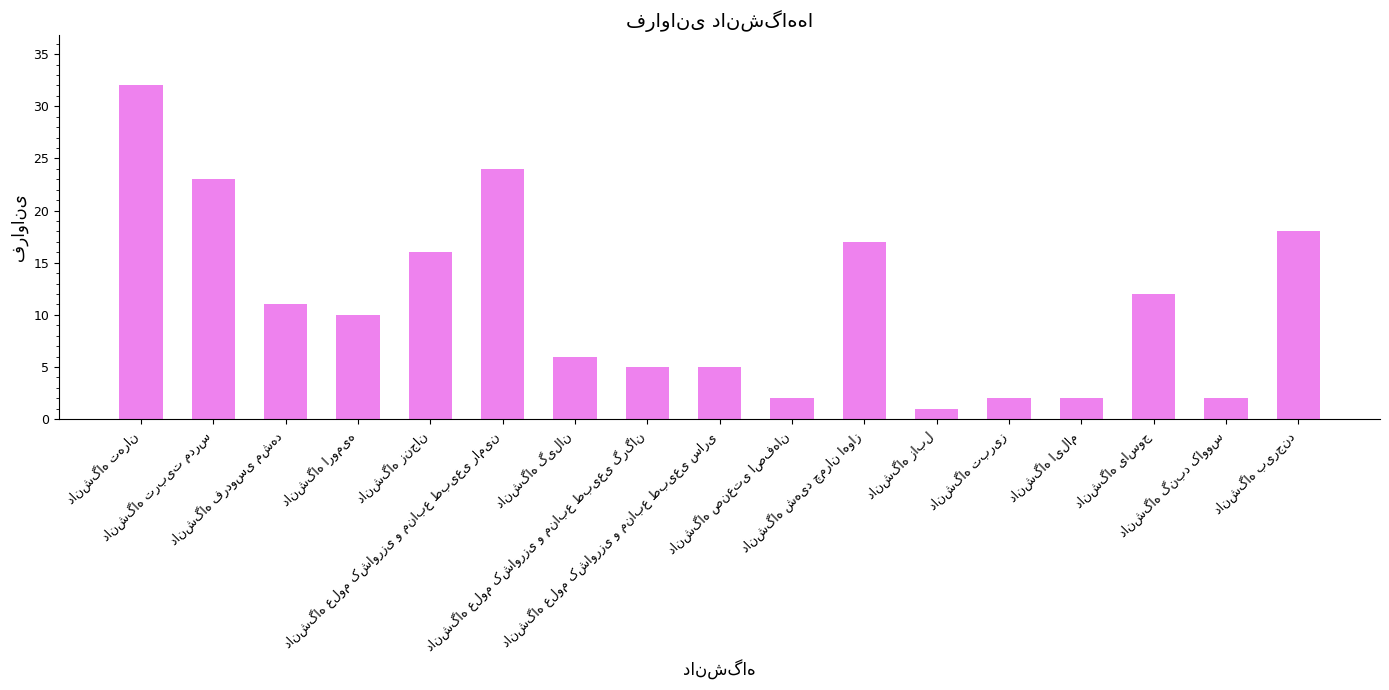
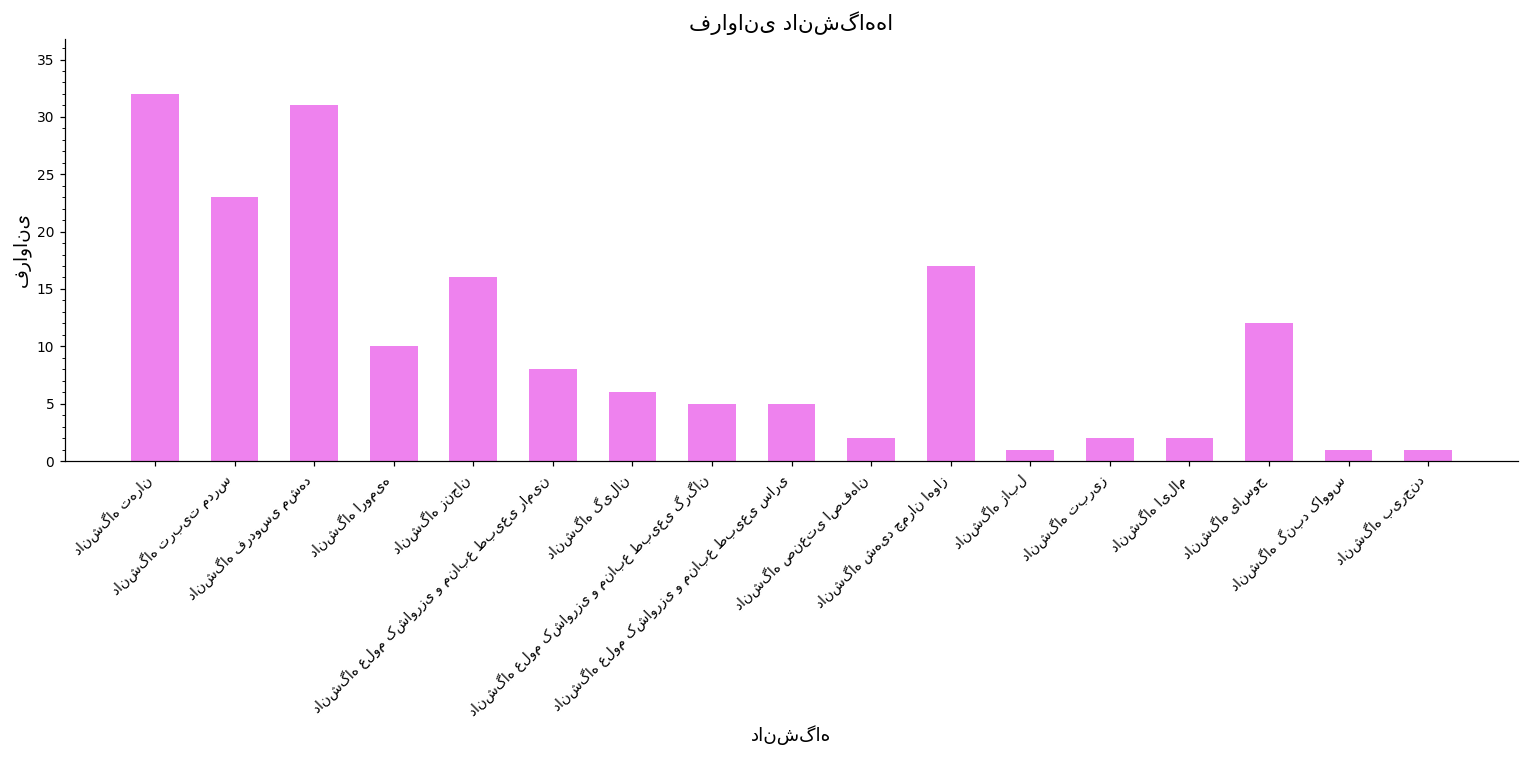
  {
    "دانشگاه تهران": 32,
    "دانشگاه تربیت مدرس": 23,
-   "دانشگاه فردوسی مشهد": 11,
+   "دانشگاه فردوسی مشهد": 31,
    "دانشگاه ارومیه": 10,
    "دانشگاه زنجان": 16,
-   "دانشگاه علوم کشاورزی و منابع طبیعی رامین": 24,
+   "دانشگاه علوم کشاورزی و منابع طبیعی رامین": 8,
    "دانشگاه گیلان": 6,
    "دانشگاه علوم کشاورزی و منابع طبیعی گرگان": 5,
    "دانشگاه علوم کشاورزی و منابع طبیعی ساری": 5,
    "دانشگاه صنعتی اصفهان": 2,
    "دانشگاه شهید چمران اهواز": 17,
    "دانشگاه زابل": 1,
    "دانشگاه تبریز": 2,
    "دانشگاه ایلام": 2,
    "دانشگاه یاسوج": 12,
-   "دانشگاه گنبد کاووس": 2,
-   "دانشگاه بیرجند": 18
+   "دانشگاه گنبد کاووس": 1,
+   "دانشگاه بیرجند": 1
  }
